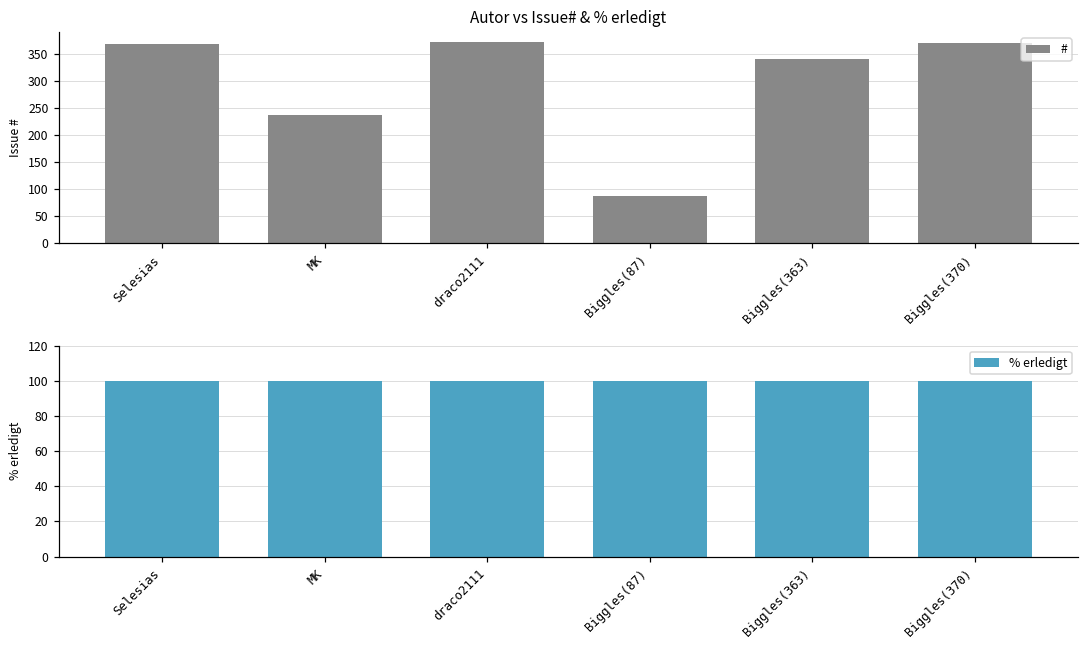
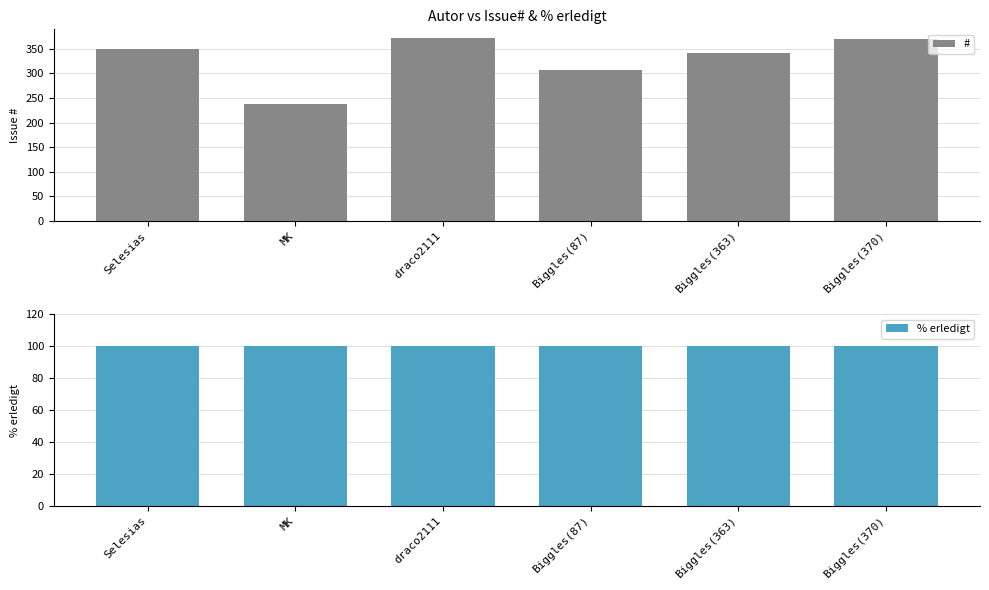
  {
    "Autor vs Issue# & % erledigt": {
-     "Selesias": 370,
+     "Selesias": 350,
      "MK": 240,
      "draco2111": 370,
-     "Biggles(87)": 90,
+     "Biggles(87)": 310,
      "Biggles(363)": 340,
      "Biggles(370)": 370
    }
  }
